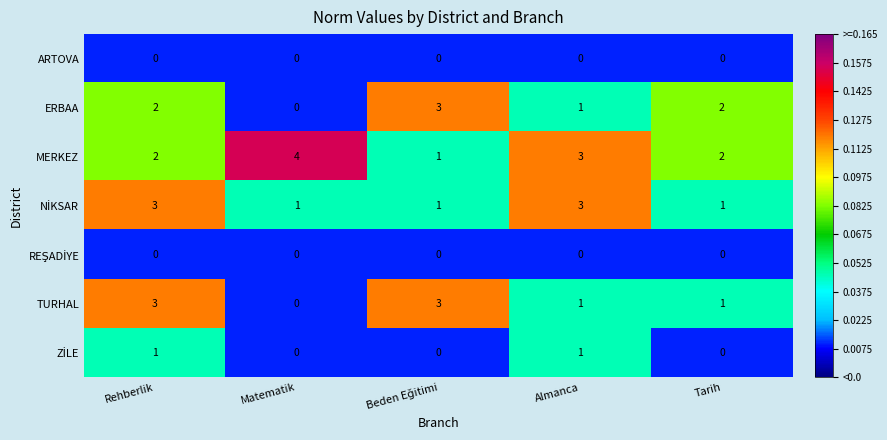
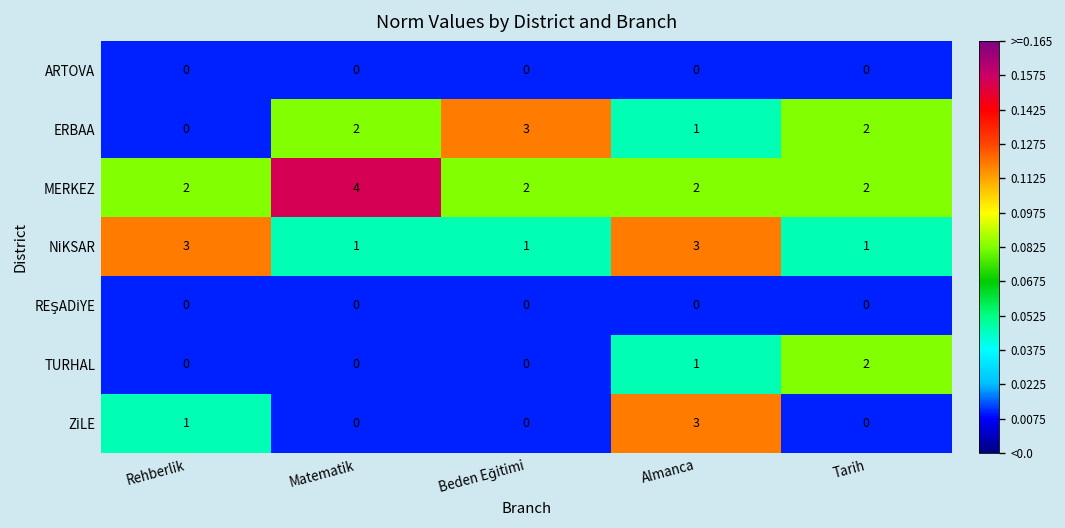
  {
    "ARTOVA": {
      "Rehberlik": 0,
      "Matematik": 0,
      "Beden Eğitimi": 0,
      "Almanca": 0,
      "Tarih": 0
    },
    "ERBAA": {
-     "Rehberlik": 2,
-     "Matematik": 0,
+     "Rehberlik": 0,
+     "Matematik": 2,
      "Beden Eğitimi": 3,
      "Almanca": 1,
      "Tarih": 2
    },
    "MERKEZ": {
      "Rehberlik": 2,
      "Matematik": 4,
-     "Beden Eğitimi": 1,
-     "Almanca": 3,
+     "Beden Eğitimi": 2,
+     "Almanca": 2,
      "Tarih": 2
    },
    "NİKSAR": {
      "Rehberlik": 3,
      "Matematik": 1,
      "Beden Eğitimi": 1,
      "Almanca": 3,
      "Tarih": 1
    },
    "REŞADİYE": {
      "Rehberlik": 0,
      "Matematik": 0,
      "Beden Eğitimi": 0,
      "Almanca": 0,
      "Tarih": 0
    },
    "TURHAL": {
-     "Rehberlik": 3,
+     "Rehberlik": 0,
      "Matematik": 0,
-     "Beden Eğitimi": 3,
+     "Beden Eğitimi": 0,
      "Almanca": 1,
-     "Tarih": 1
+     "Tarih": 2
    },
    "ZİLE": {
      "Rehberlik": 1,
      "Matematik": 0,
      "Beden Eğitimi": 0,
-     "Almanca": 1,
+     "Almanca": 3,
      "Tarih": 0
    }
  }
